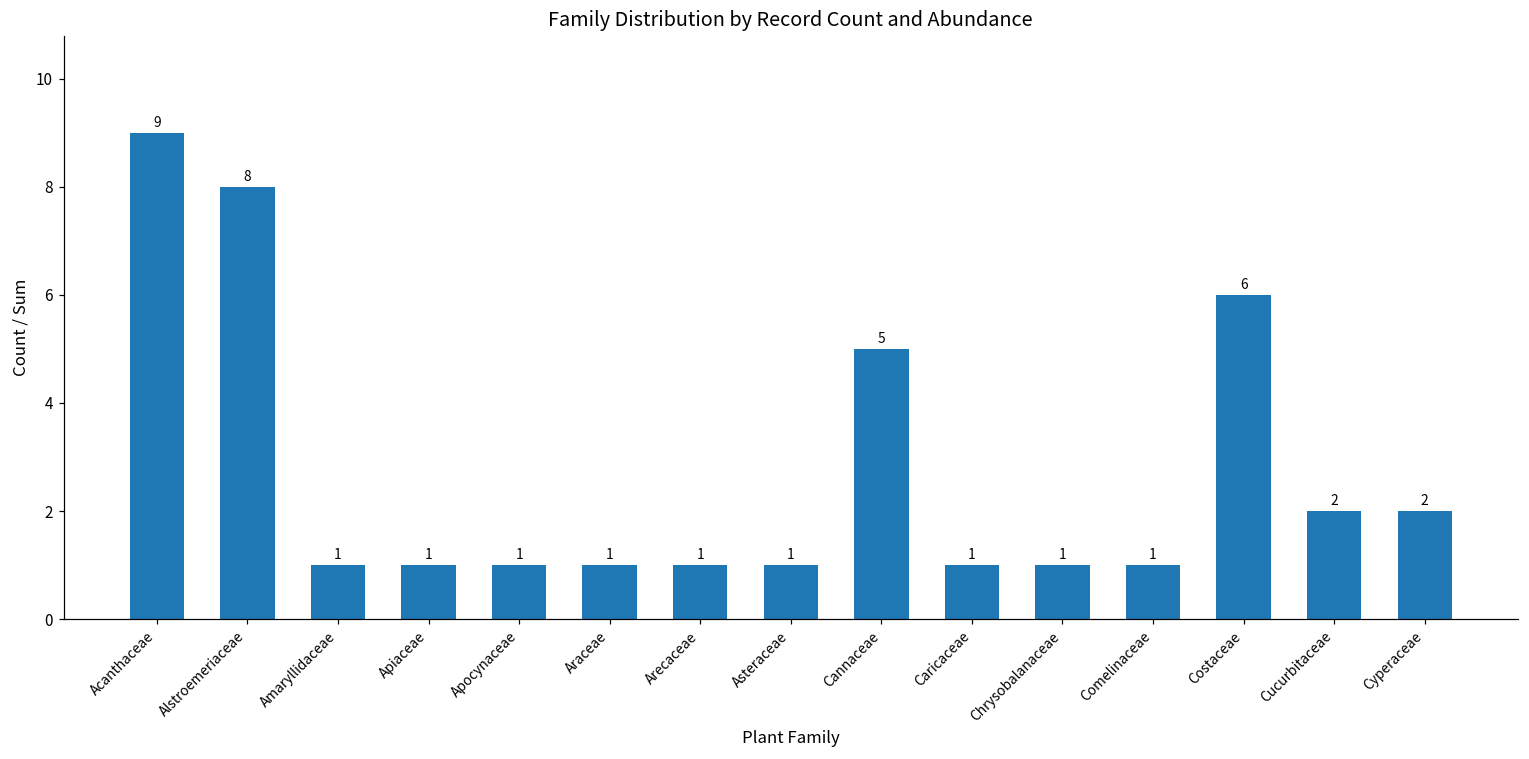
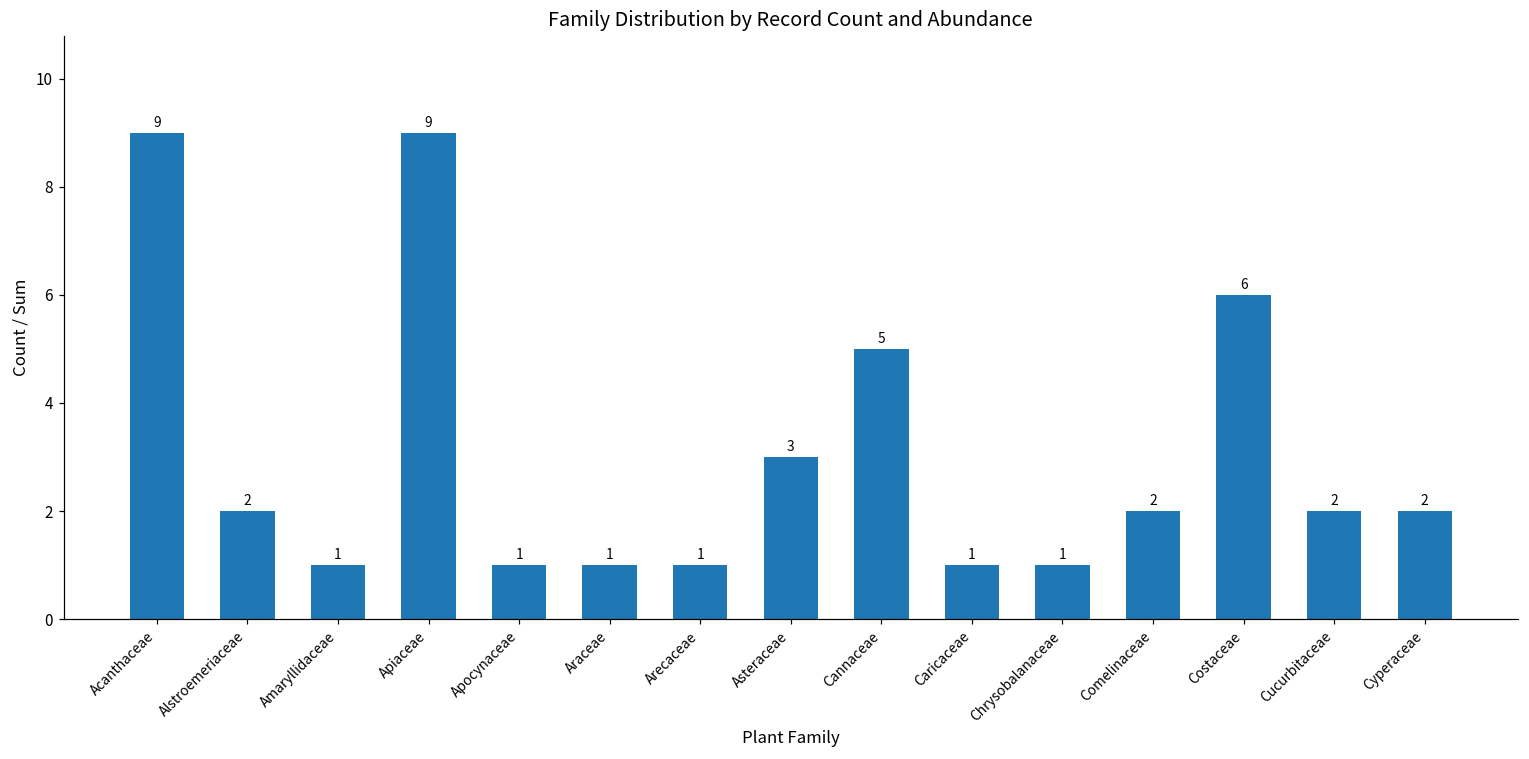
  {
    "Acanthaceae": 9,
-   "Alstroemeriaceae": 8,
+   "Alstroemeriaceae": 2,
    "Amaryllidaceae": 1,
-   "Apiaceae": 1,
+   "Apiaceae": 9,
    "Apocynaceae": 1,
    "Araceae": 1,
    "Arecaceae": 1,
-   "Asteraceae": 1,
+   "Asteraceae": 3,
    "Cannaceae": 5,
    "Caricaceae": 1,
    "Chrysobalanaceae": 1,
-   "Comelinaceae": 1,
+   "Comelinaceae": 2,
    "Costaceae": 6,
    "Cucurbitaceae": 2,
    "Cyperaceae": 2
  }
